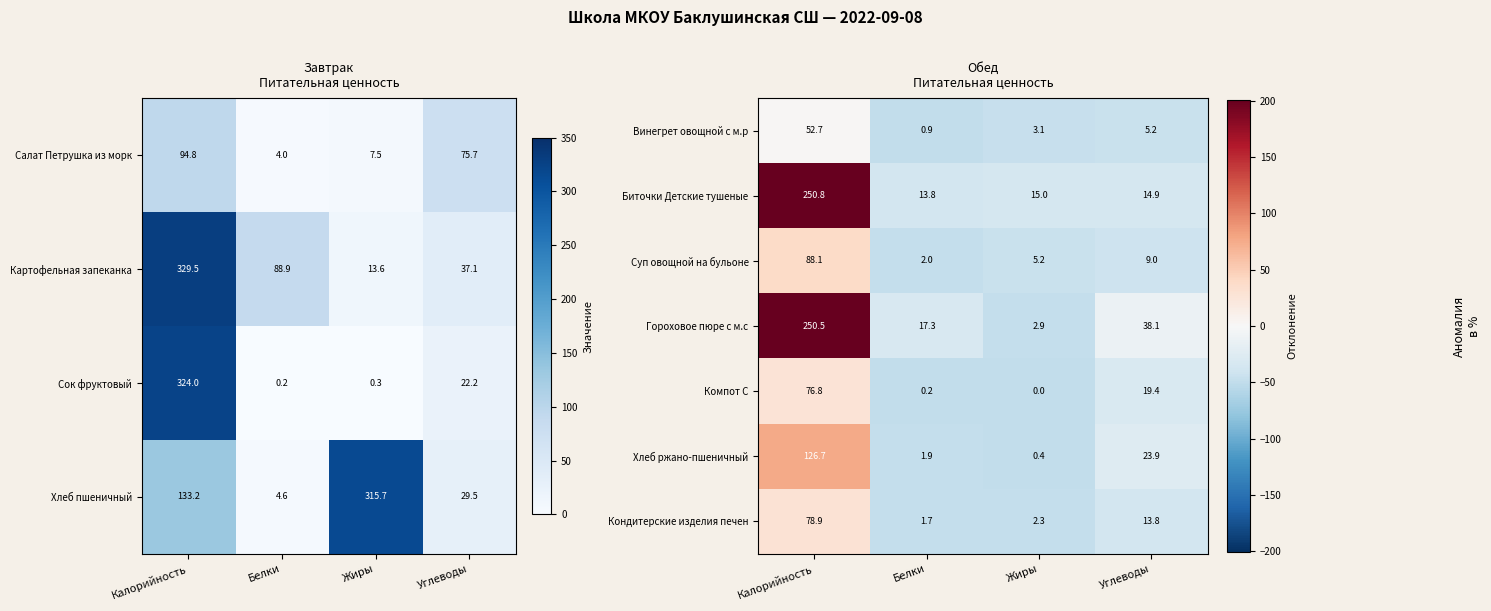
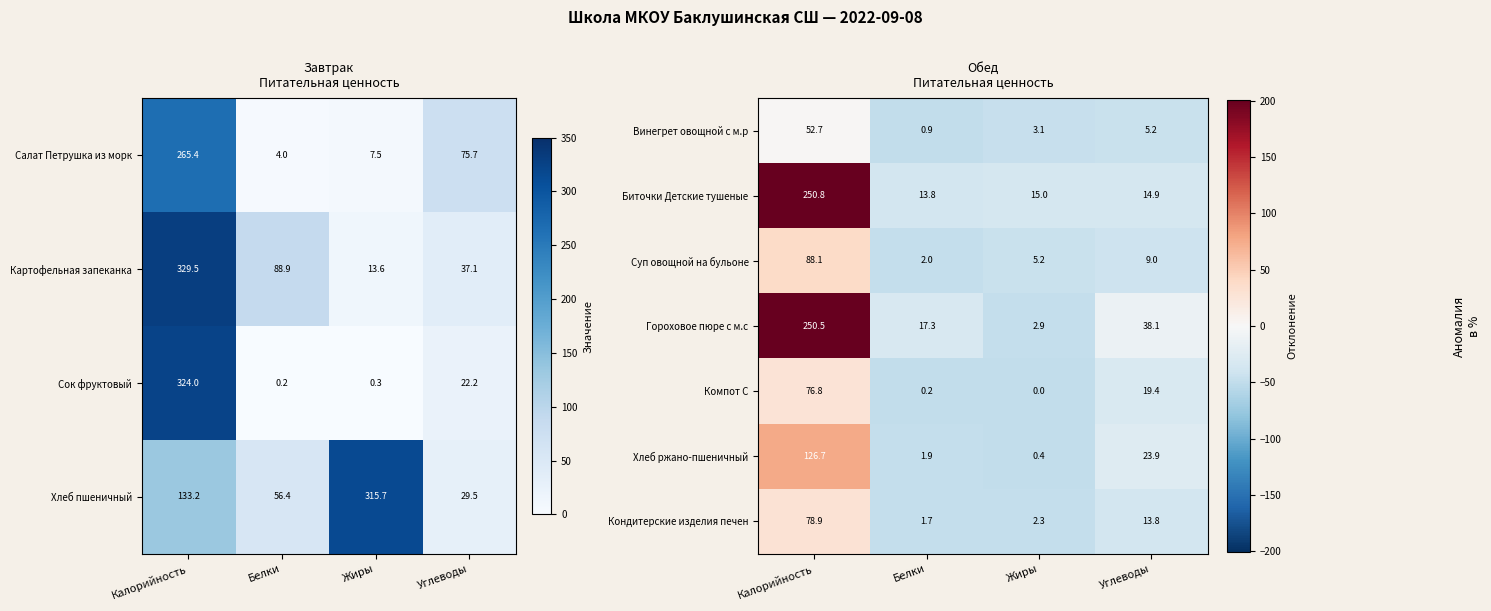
  {
    "Завтрак Питательная ценность": {
      "Салат Петрушка из морк": {
-       "Калорийность": 94.8,
+       "Калорийность": 265.4,
        "Белки": 4.0,
        "Жиры": 7.5,
        "Углеводы": 75.7
      },
      "Картофельная запеканка": {
        "Калорийность": 329.5,
        "Белки": 88.9,
        "Жиры": 13.6,
        "Углеводы": 37.1
      },
      "Сок фруктовый": {
        "Калорийность": 324.0,
        "Белки": 0.2,
        "Жиры": 0.3,
        "Углеводы": 22.2
      },
      "Хлеб пшеничный": {
        "Калорийность": 133.2,
-       "Белки": 4.6,
+       "Белки": 56.4,
        "Жиры": 315.7,
        "Углеводы": 29.5
      }
    },
    "Обед Питательная ценность": {
      "Винегрет овощной с м.р": {
        "Калорийность": 52.7,
        "Белки": 0.9,
        "Жиры": 3.1,
        "Углеводы": 5.2
      },
      "Биточки Детские тушеные": {
        "Калорийность": 250.8,
        "Белки": 13.8,
        "Жиры": 15.0,
        "Углеводы": 14.9
      },
      "Суп овощной на бульоне": {
        "Калорийность": 88.1,
        "Белки": 2.0,
        "Жиры": 5.2,
        "Углеводы": 9.0
      },
      "Гороховое пюре с м.с": {
        "Калорийность": 250.5,
        "Белки": 17.3,
        "Жиры": 2.9,
        "Углеводы": 38.1
      },
      "Компот С": {
        "Калорийность": 76.8,
        "Белки": 0.2,
        "Жиры": 0.0,
        "Углеводы": 19.4
      },
      "Хлеб ржано-пшеничный": {
        "Калорийность": 126.7,
        "Белки": 1.9,
        "Жиры": 0.4,
        "Углеводы": 23.9
      },
      "Кондитерские изделия печен": {
        "Калорийность": 78.9,
        "Белки": 1.7,
        "Жиры": 2.3,
        "Углеводы": 13.8
      }
    }
  }
